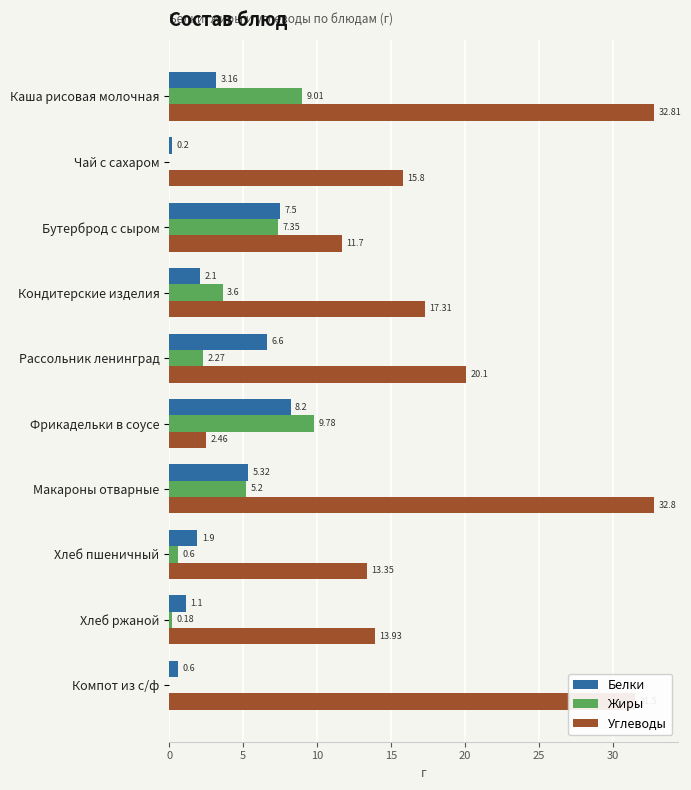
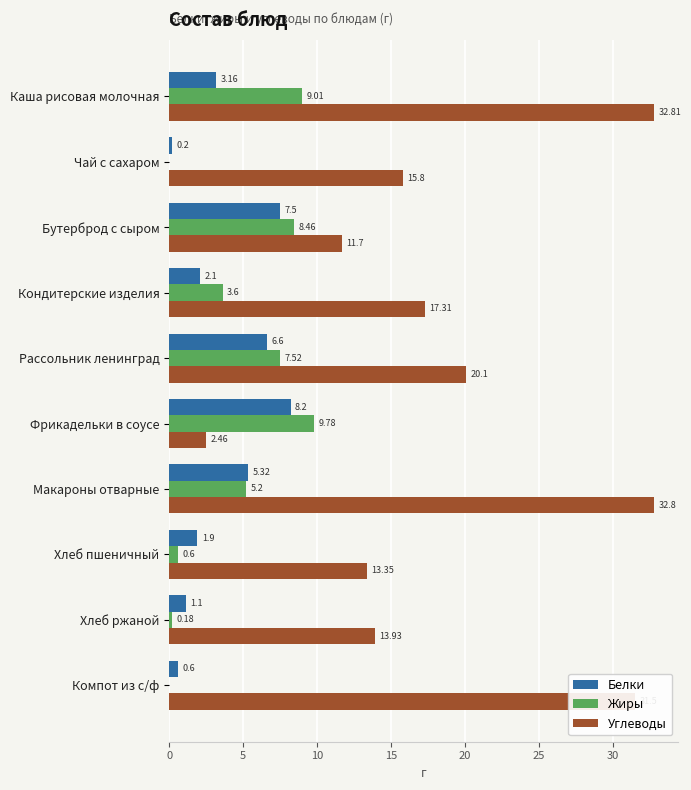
  {
    "Белки": {
      "Каша рисовая молочная": 3.16,
      "Чай с сахаром": 0.2,
      "Бутерброд с сыром": 7.5,
      "Кондитерские изделия": 2.1,
      "Рассольник ленинград": 6.6,
      "Фрикадельки в соусе": 8.2,
      "Макароны отварные": 5.32,
      "Хлеб пшеничный": 1.9,
      "Хлеб ржаной": 1.1,
      "Компот из с/ф": 0.6
    },
    "Жиры": {
      "Каша рисовая молочная": 9.01,
-     "Бутерброд с сыром": 7.35,
+     "Бутерброд с сыром": 8.46,
      "Кондитерские изделия": 3.6,
-     "Рассольник ленинград": 2.27,
+     "Рассольник ленинград": 7.52,
      "Фрикадельки в соусе": 9.78,
      "Макароны отварные": 5.2,
      "Хлеб пшеничный": 0.6,
      "Хлеб ржаной": 0.18
    },
    "Углеводы": {
      "Каша рисовая молочная": 32.81,
      "Чай с сахаром": 15.8,
      "Бутерброд с сыром": 11.7,
      "Кондитерские изделия": 17.31,
      "Рассольник ленинград": 20.1,
      "Фрикадельки в соусе": 2.46,
      "Макароны отварные": 32.8,
      "Хлеб пшеничный": 13.35,
      "Хлеб ржаной": 13.93
    }
  }
